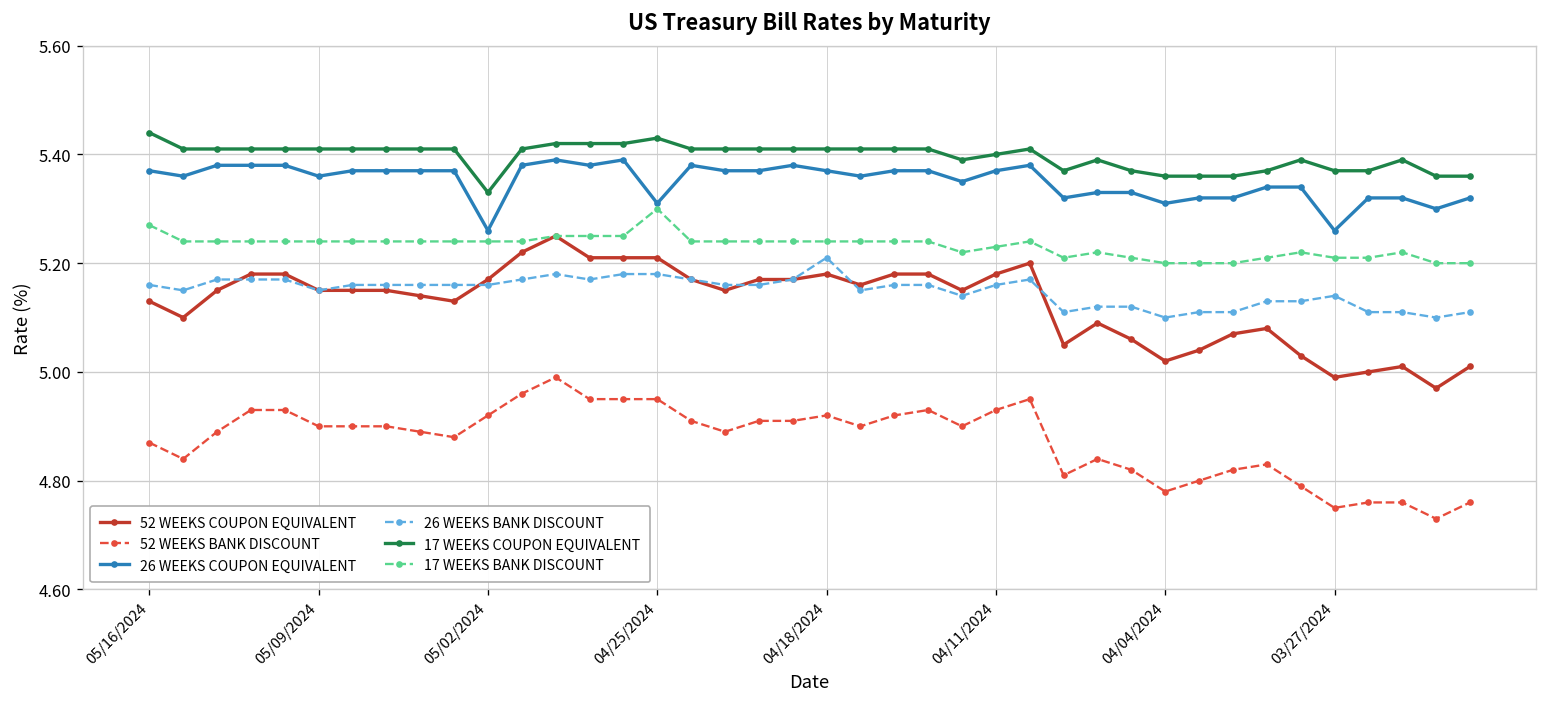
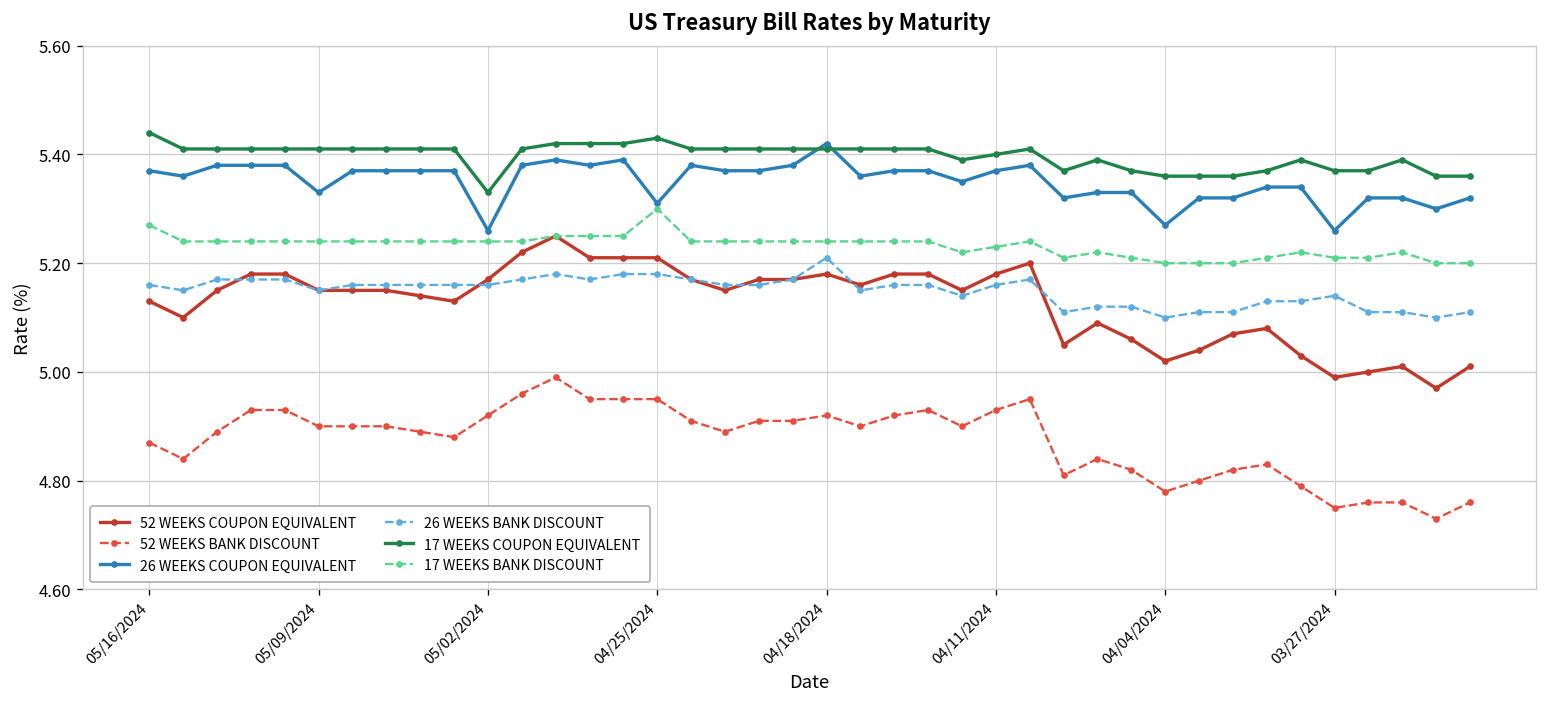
  {
    "26 WEEKS COUPON EQUIVALENT": {
      "05/16/2024": 5.37,
-     "05/09/2024": 5.36,
+     "05/09/2024": 5.33,
      "05/02/2024": 5.26,
      "04/25/2024": 5.31,
-     "04/18/2024": 5.37,
+     "04/18/2024": 5.42,
      "04/11/2024": 5.37,
-     "04/04/2024": 5.31,
+     "04/04/2024": 5.27,
      "03/27/2024": 5.26
    },
    "26 WEEKS BANK DISCOUNT": {
      "05/16/2024": 5.16,
      "05/02/2024": 5.16,
      "04/25/2024": 5.18,
      "04/18/2024": 5.21,
      "04/11/2024": 5.16,
      "04/04/2024": 5.10,
      "03/27/2024": 5.14
    },
    "17 WEEKS COUPON EQUIVALENT": {
      "05/16/2024": 5.44,
      "05/09/2024": 5.41,
      "05/02/2024": 5.33,
      "04/25/2024": 5.43,
      "04/18/2024": 5.41,
      "04/11/2024": 5.40,
      "04/04/2024": 5.36,
      "03/27/2024": 5.37
    },
    "17 WEEKS BANK DISCOUNT": {
      "05/16/2024": 5.27,
      "05/09/2024": 5.24,
      "05/02/2024": 5.24,
      "04/25/2024": 5.30,
      "04/18/2024": 5.24,
      "04/11/2024": 5.23,
      "04/04/2024": 5.20,
      "03/27/2024": 5.21
    }
  }
